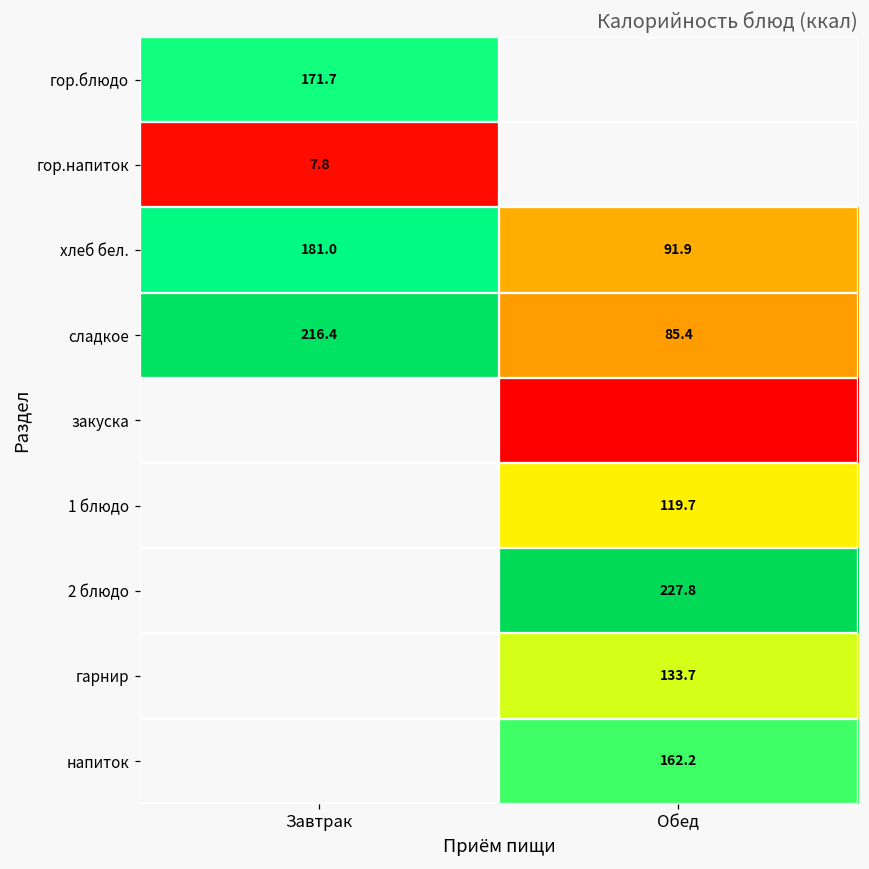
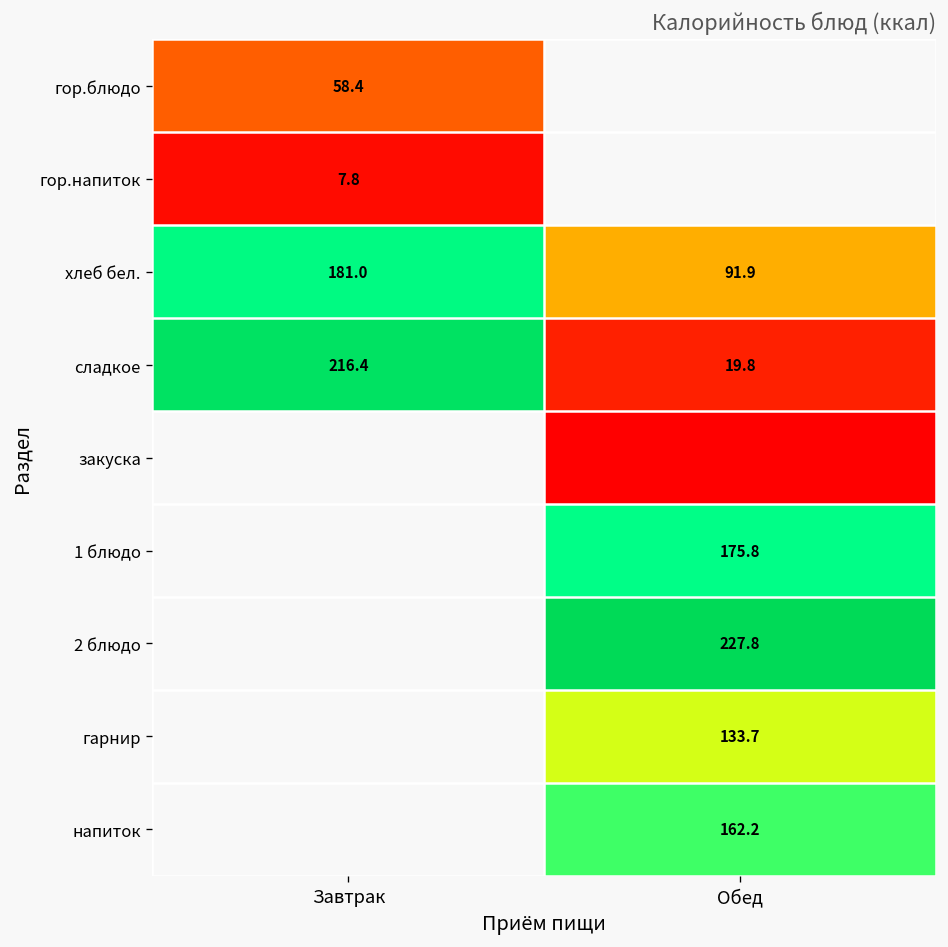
  {
    "гор.блюдо": {
-     "Завтрак": 171.7
+     "Завтрак": 58.4
    },
    "гор.напиток": {
      "Завтрак": 7.8
    },
    "хлеб бел.": {
      "Завтрак": 181.0,
      "Обед": 91.9
    },
    "сладкое": {
      "Завтрак": 216.4,
-     "Обед": 85.4
+     "Обед": 19.8
    },
    "1 блюдо": {
-     "Обед": 119.7
+     "Обед": 175.8
    },
    "2 блюдо": {
      "Обед": 227.8
    },
    "гарнир": {
      "Обед": 133.7
    },
    "напиток": {
      "Обед": 162.2
    }
  }
